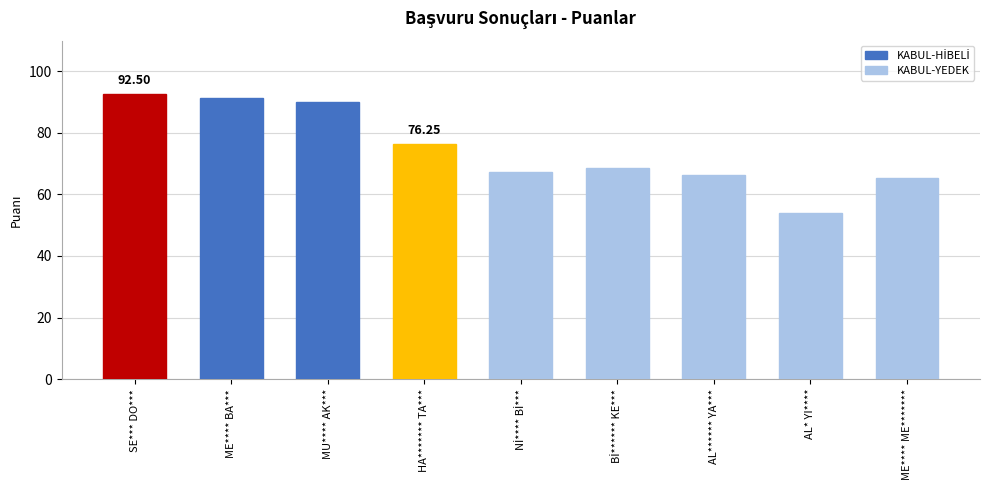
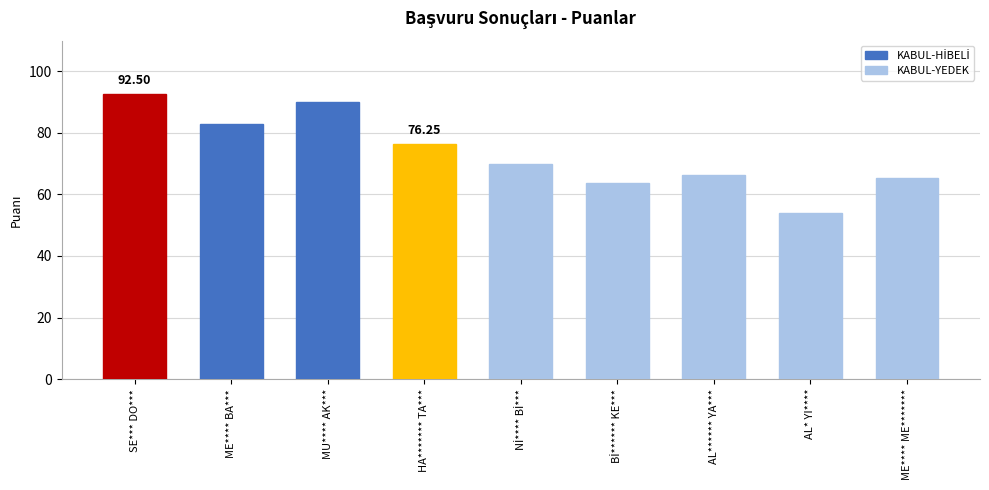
  {
-   "ME**** BA***": 91,
+   "ME**** BA***": 83,
    "MU**** AK***": 90,
-   "Nİ**** Bİ***": 67,
-   "Bİ****** KE***": 69,
+   "Nİ**** Bİ***": 70,
+   "Bİ****** KE***": 64,
    "AL****** YA***": 66,
    "AL* YI****": 54,
    "ME**** ME*******": 65
  }
